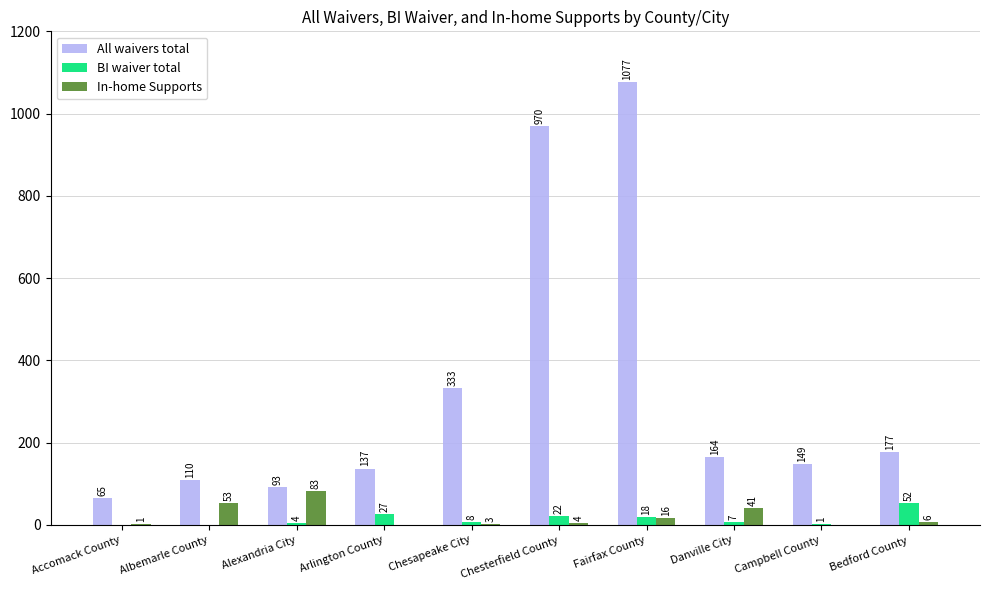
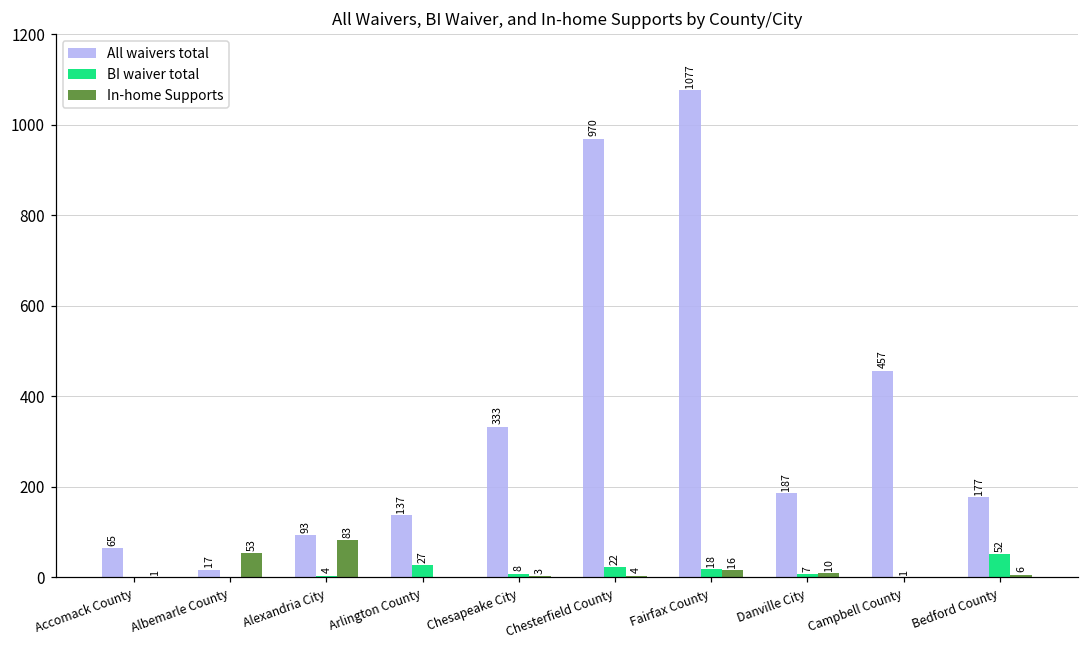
  {
    "All waivers total": {
      "Accomack County": 65,
-     "Albemarle County": 110,
+     "Albemarle County": 17,
      "Alexandria City": 93,
      "Arlington County": 137,
      "Chesapeake City": 333,
      "Chesterfield County": 970,
      "Fairfax County": 1077,
-     "Danville City": 164,
-     "Campbell County": 149,
+     "Danville City": 187,
+     "Campbell County": 457,
      "Bedford County": 177
    },
    "BI waiver total": {
      "Alexandria City": 4,
      "Arlington County": 27,
      "Chesapeake City": 8,
      "Chesterfield County": 22,
      "Fairfax County": 18,
      "Danville City": 7,
      "Campbell County": 1,
      "Bedford County": 52
    },
    "In-home Supports": {
      "Accomack County": 1,
      "Albemarle County": 53,
      "Alexandria City": 83,
      "Chesapeake City": 3,
      "Chesterfield County": 4,
      "Fairfax County": 16,
-     "Danville City": 41,
+     "Danville City": 10,
      "Bedford County": 6
    }
  }
